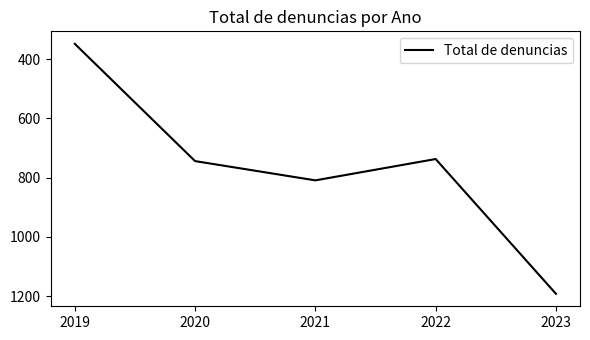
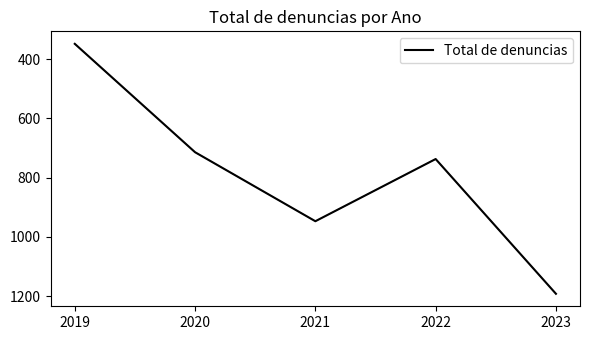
  {
    "2019": 350,
-   "2020": 740,
-   "2021": 810,
+   "2020": 710,
+   "2021": 950,
    "2022": 740,
    "2023": 1190
  }
